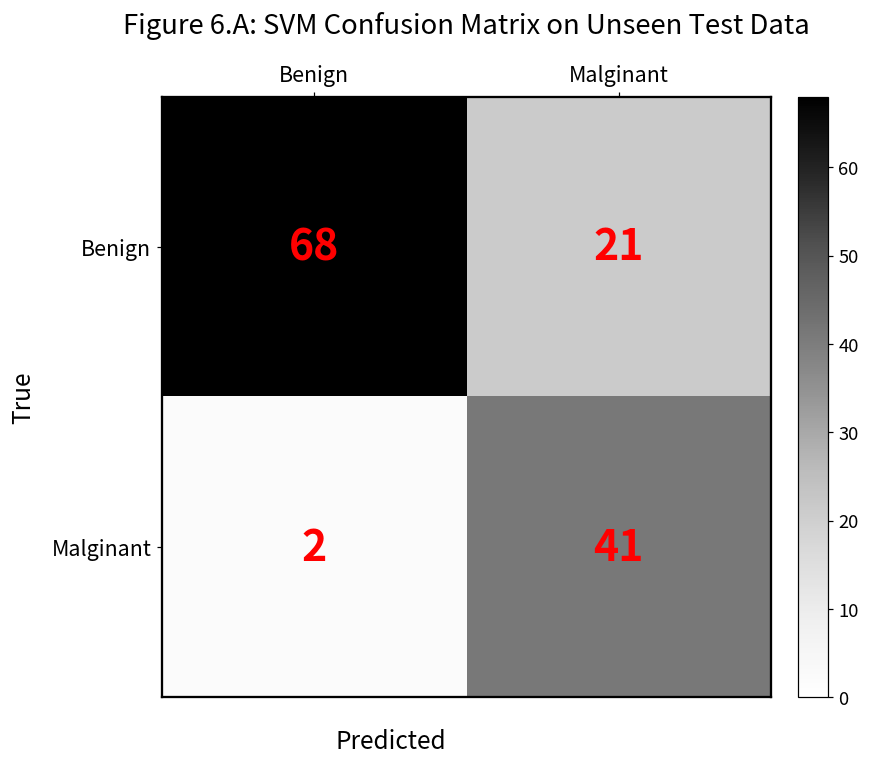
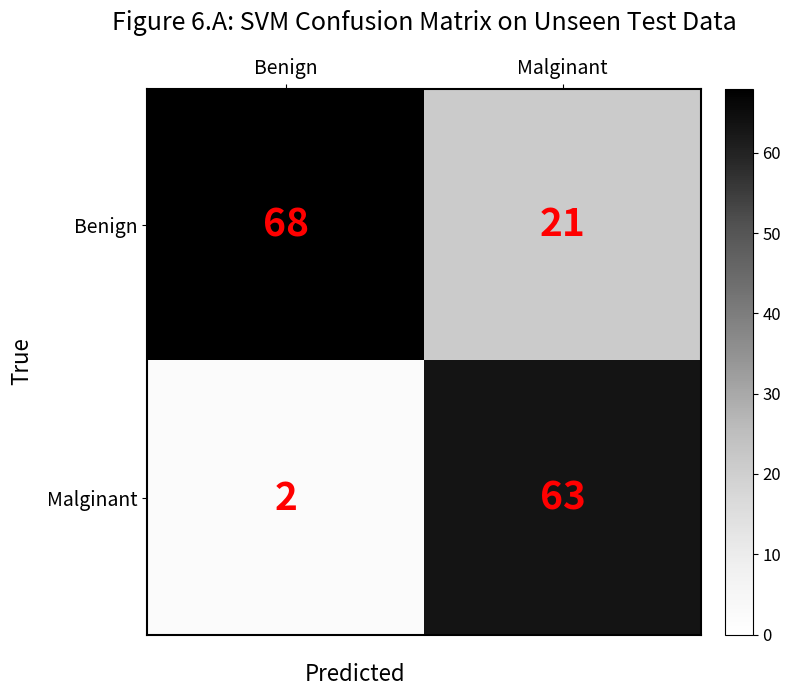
  {
    "Benign": {
      "Benign": 68,
      "Malginant": 21
    },
    "Malginant": {
      "Benign": 2,
-     "Malginant": 41
+     "Malginant": 63
    }
  }
